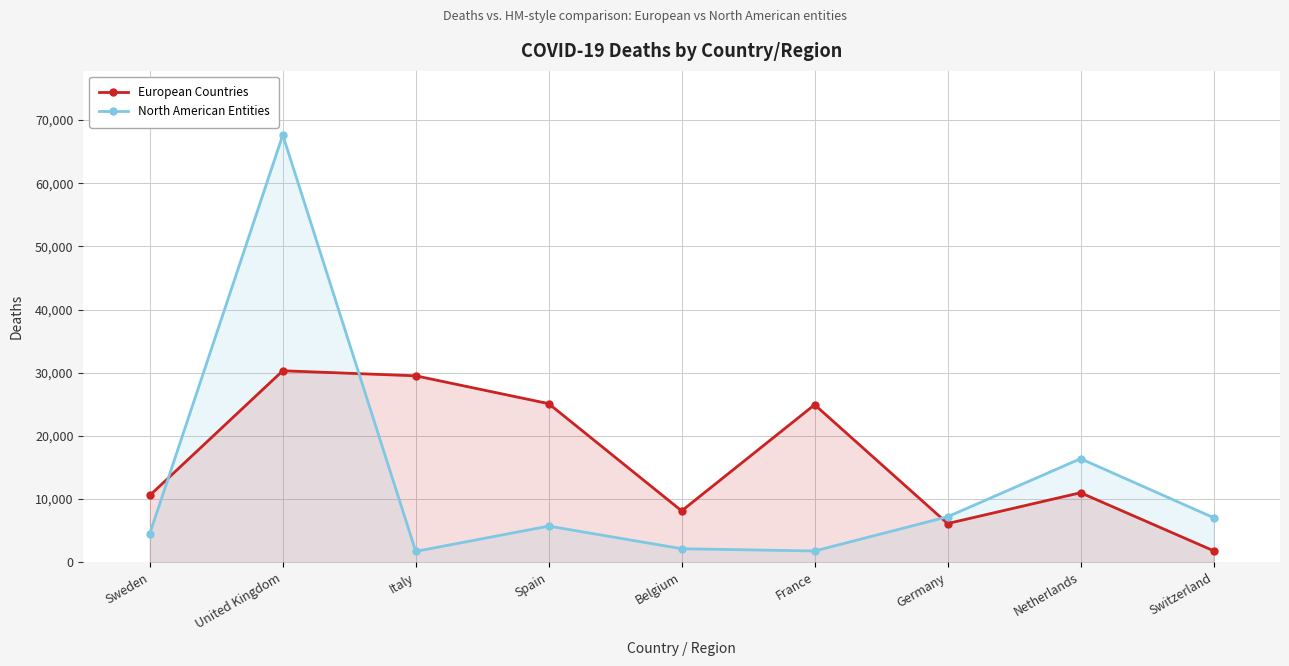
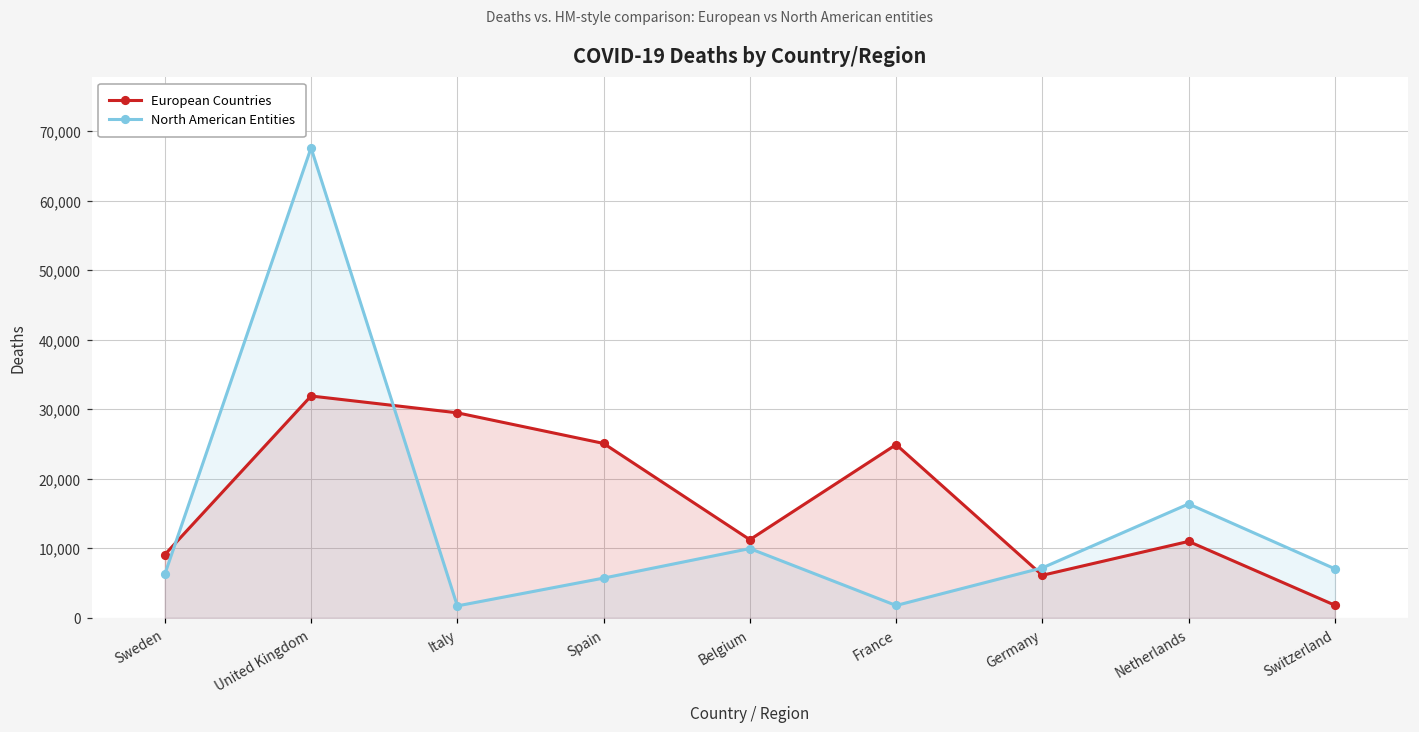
  {
    "European Countries": {
-     "Sweden": "11,000",
-     "United Kingdom": "30,000",
+     "Sweden": "9,000",
+     "United Kingdom": "32,000",
      "Italy": "30,000",
      "Spain": "25,000",
-     "Belgium": "8,000",
+     "Belgium": "11,000",
      "France": "25,000",
      "Germany": "6,000",
      "Netherlands": "11,000",
      "Switzerland": "2,000"
    },
    "North American Entities": {
-     "Sweden": "5,000",
+     "Sweden": "6,000",
      "United Kingdom": "68,000",
      "Italy": "2,000",
      "Spain": "6,000",
-     "Belgium": "2,000",
+     "Belgium": "10,000",
      "France": "2,000",
      "Germany": "7,000",
      "Netherlands": "16,000",
      "Switzerland": "7,000"
    }
  }
